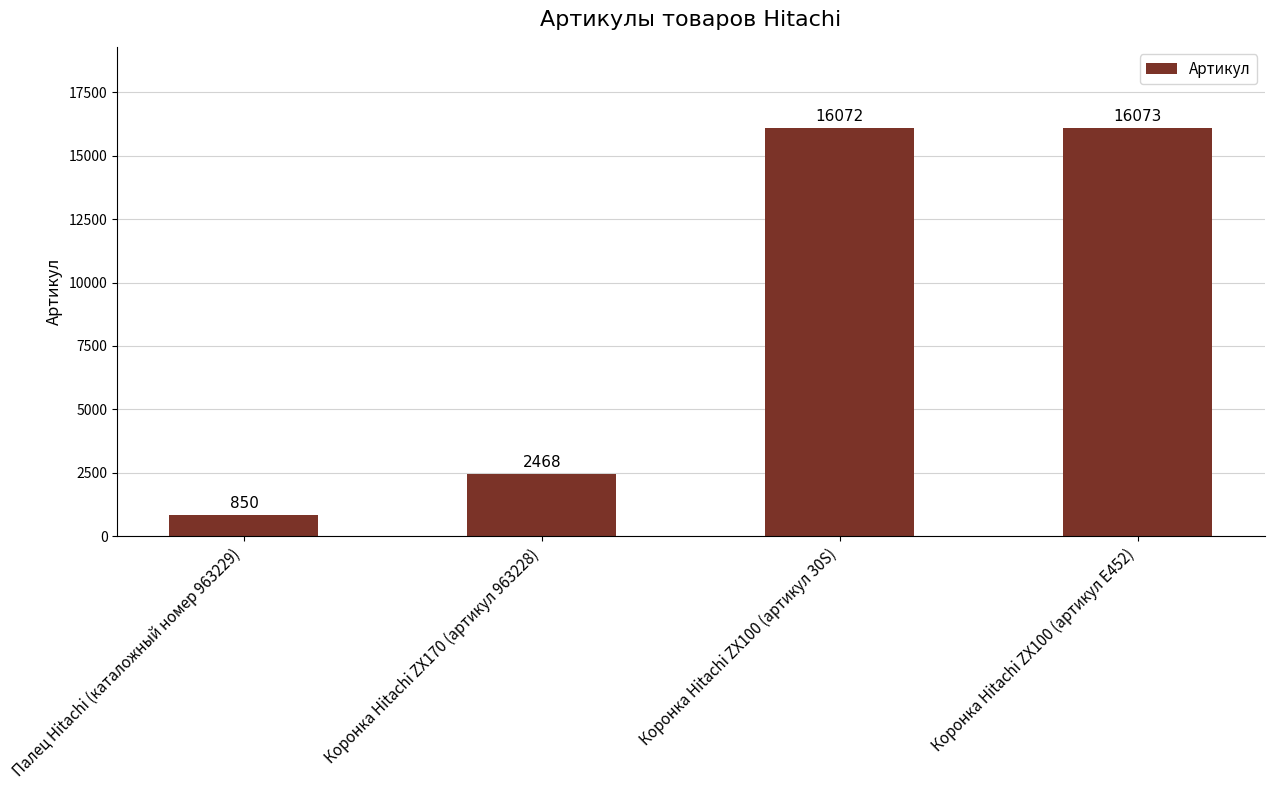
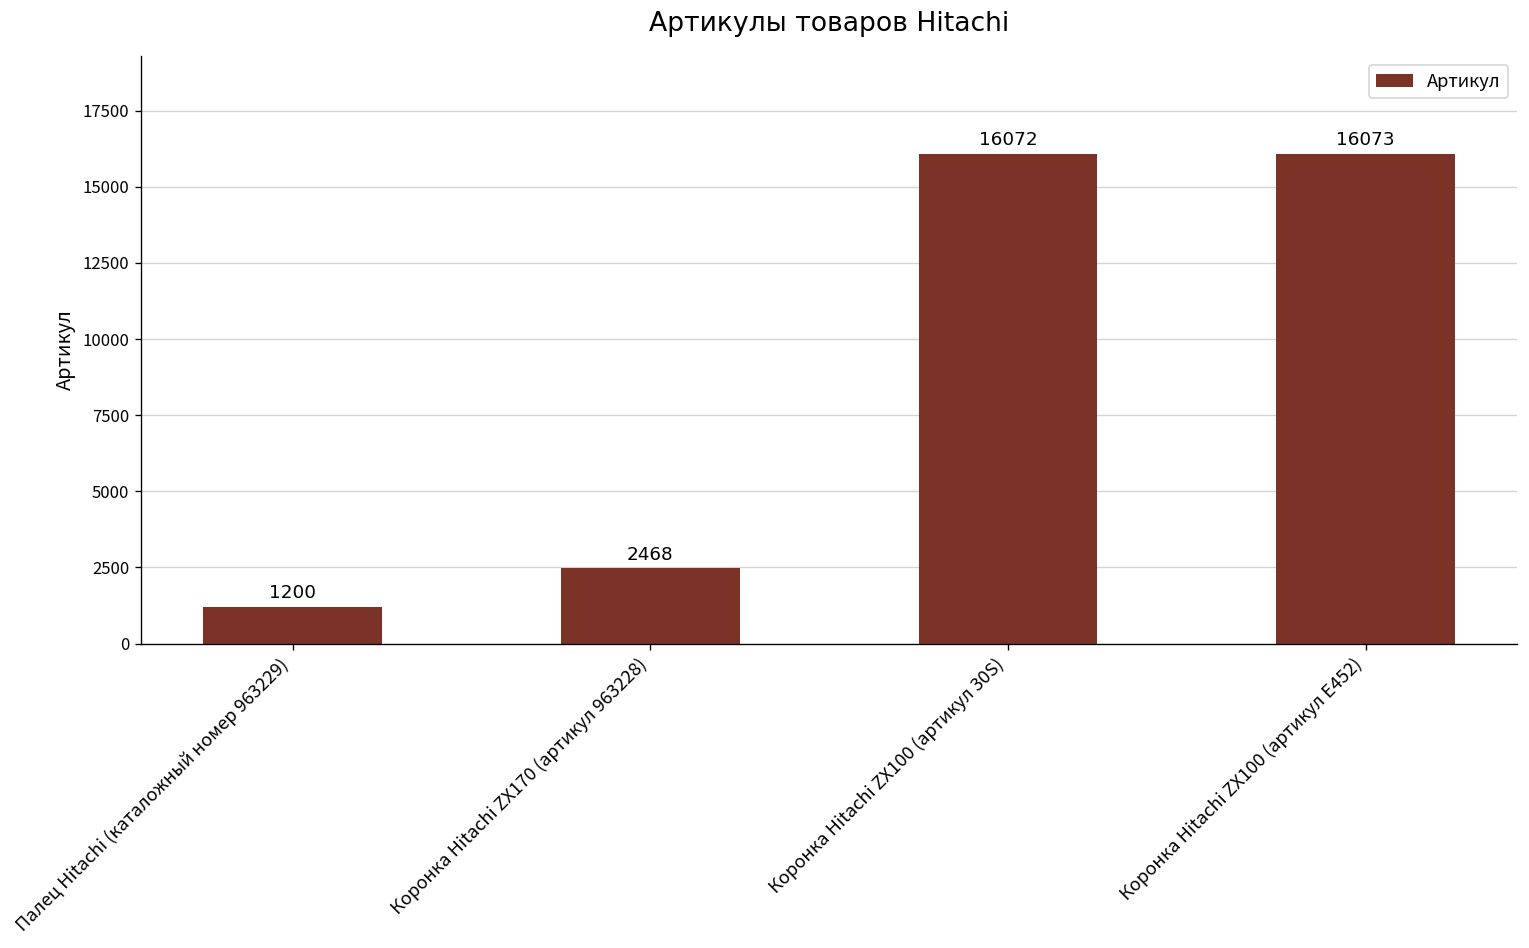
  {
-   "Палец Hitachi (каталожный номер 963229)": 850,
+   "Палец Hitachi (каталожный номер 963229)": 1200,
    "Коронка Hitachi ZX170 (артикул 963228)": 2468,
    "Коронка Hitachi ZX100 (артикул 30S)": 16072,
    "Коронка Hitachi ZX100 (артикул E452)": 16073
  }
